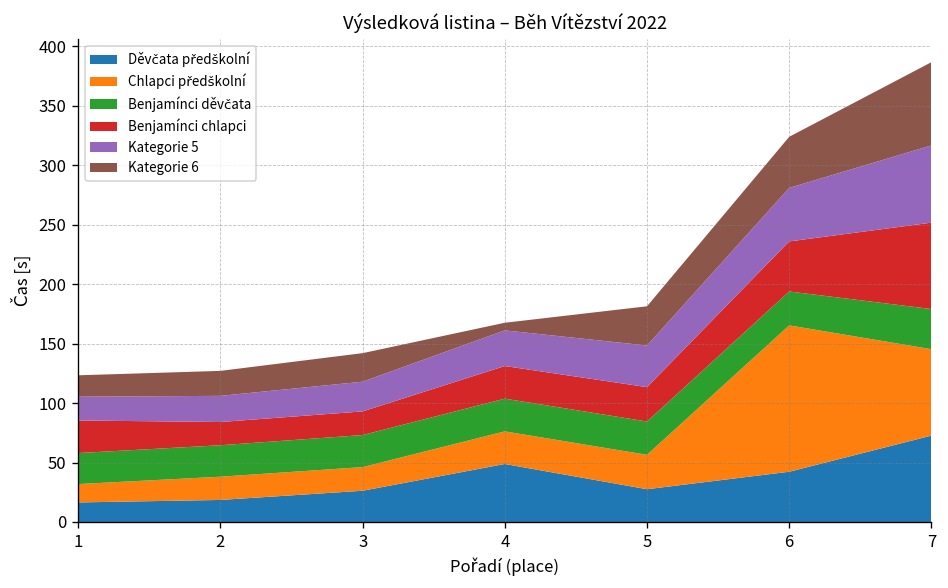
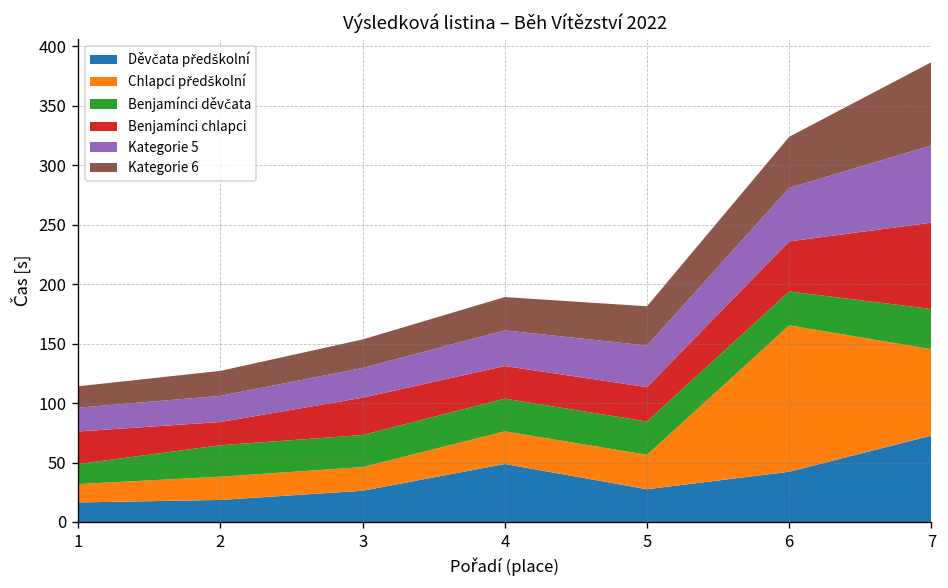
  {
    "Benjamínci děvčata": {
-     "1": 30
+     "1": 20
    },
    "Benjamínci chlapci": {
-     "3": 20
+     "3": 30
    },
    "Kategorie 6": {
      "1": 20,
      "2": 20,
      "3": 20,
-     "4": 10,
+     "4": 30,
      "5": 30,
      "6": 40,
      "7": 70
    }
  }
